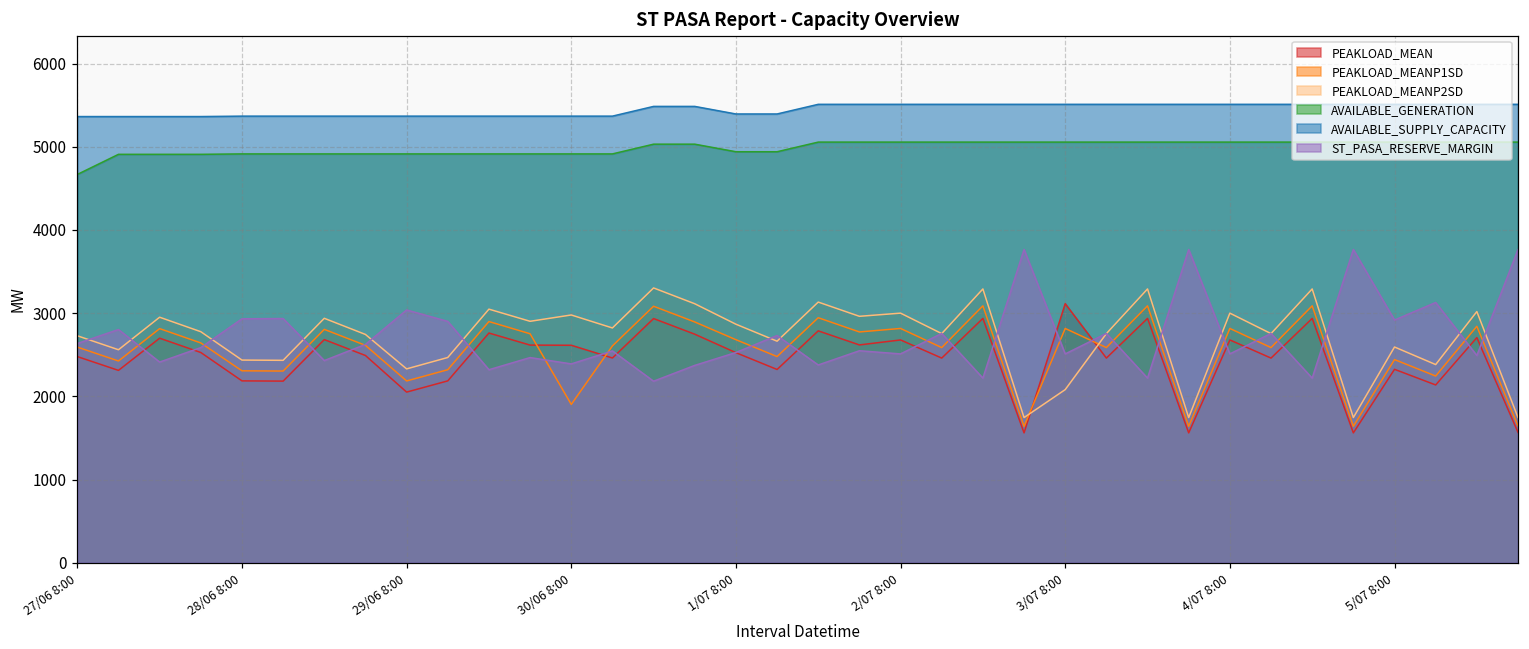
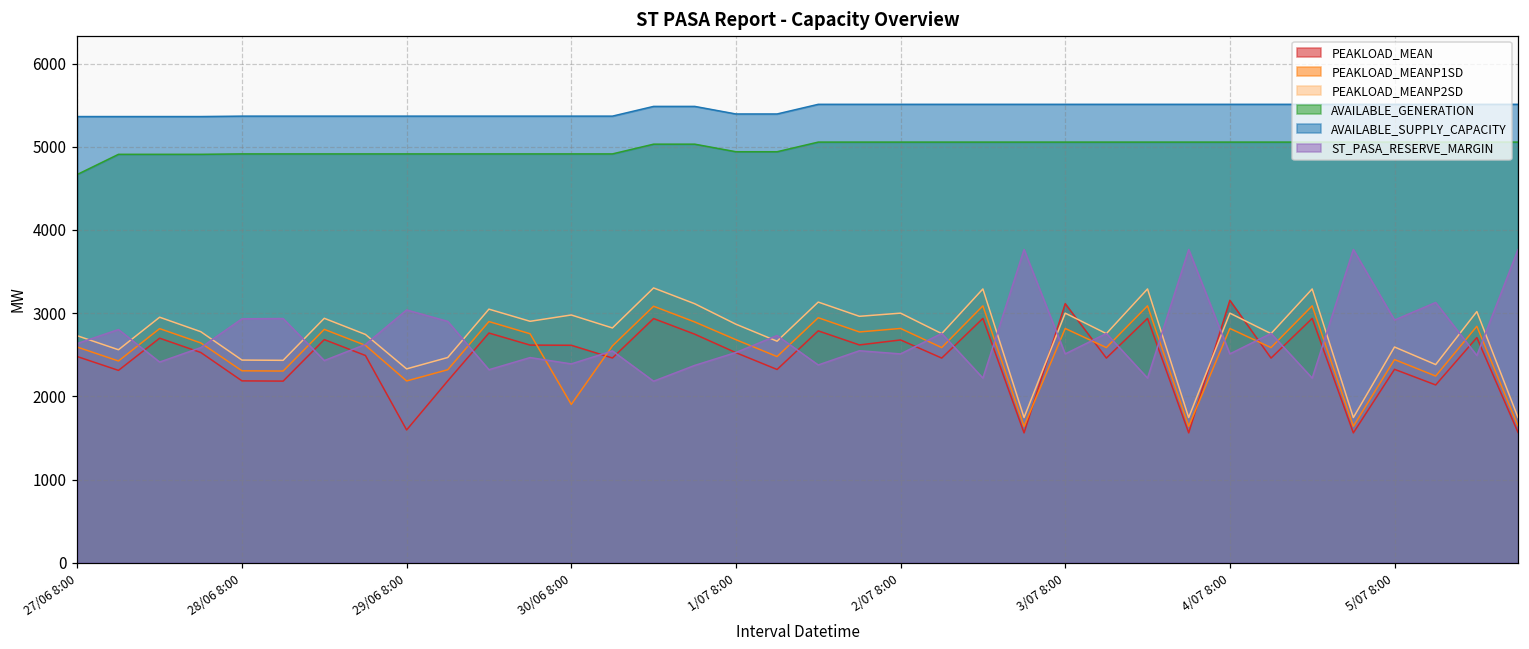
  {
    "PEAKLOAD_MEAN": {
      "27/06 8:00": 2500,
      "28/06 8:00": 2200,
-     "29/06 8:00": 2100,
+     "29/06 8:00": 1600,
      "30/06 8:00": 2600,
      "2/07 8:00": 2700,
      "3/07 8:00": 3100,
-     "4/07 8:00": 2700,
+     "4/07 8:00": 3200,
      "5/07 8:00": 2300
    },
    "PEAKLOAD_MEANP1SD": {
      "27/06 8:00": 2600,
      "28/06 8:00": 2300,
      "29/06 8:00": 2200,
      "30/06 8:00": 1900,
      "1/07 8:00": 2700,
      "2/07 8:00": 2800,
      "3/07 8:00": 2800,
      "4/07 8:00": 2800,
      "5/07 8:00": 2400
    },
    "PEAKLOAD_MEANP2SD": {
      "27/06 8:00": 2700,
      "28/06 8:00": 2400,
      "29/06 8:00": 2300,
      "30/06 8:00": 3000,
      "1/07 8:00": 2900,
      "2/07 8:00": 3000,
-     "3/07 8:00": 2100,
+     "3/07 8:00": 3000,
      "4/07 8:00": 3000,
      "5/07 8:00": 2600
    },
    "AVAILABLE_GENERATION": {
      "27/06 8:00": 4700,
      "28/06 8:00": 4900,
      "29/06 8:00": 4900,
      "30/06 8:00": 4900,
      "1/07 8:00": 4900,
      "2/07 8:00": 5100,
      "3/07 8:00": 5100,
      "4/07 8:00": 5100
    },
    "AVAILABLE_SUPPLY_CAPACITY": {
      "27/06 8:00": 5400,
      "28/06 8:00": 5400,
      "29/06 8:00": 5400,
      "30/06 8:00": 5400,
      "1/07 8:00": 5400,
      "2/07 8:00": 5500,
      "3/07 8:00": 5500,
      "4/07 8:00": 5500
    },
    "ST_PASA_RESERVE_MARGIN": {
      "27/06 8:00": 2600,
      "28/06 8:00": 2900,
      "29/06 8:00": 3000,
      "30/06 8:00": 2400,
      "2/07 8:00": 2500,
      "3/07 8:00": 2500,
      "4/07 8:00": 2500,
      "5/07 8:00": 2900
    }
  }
